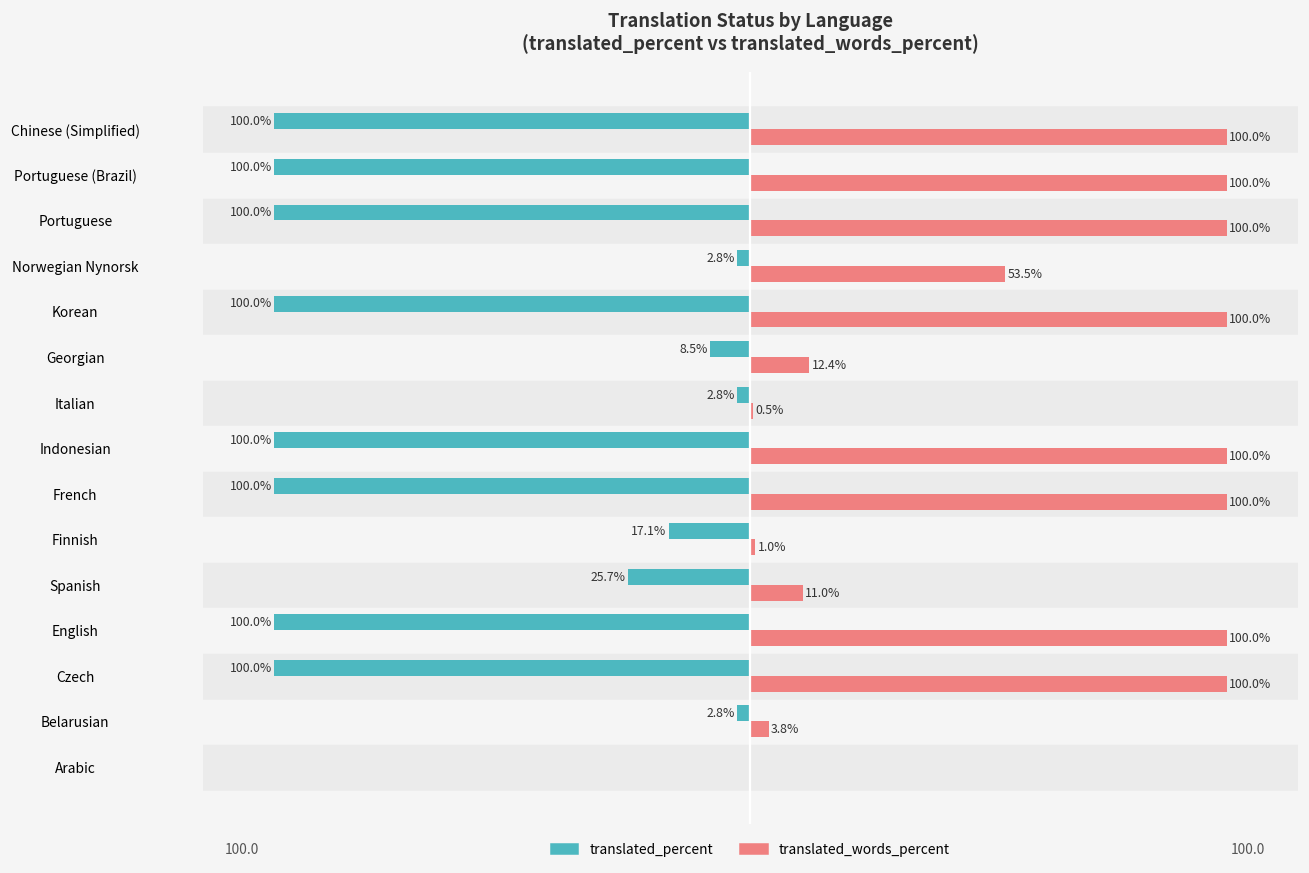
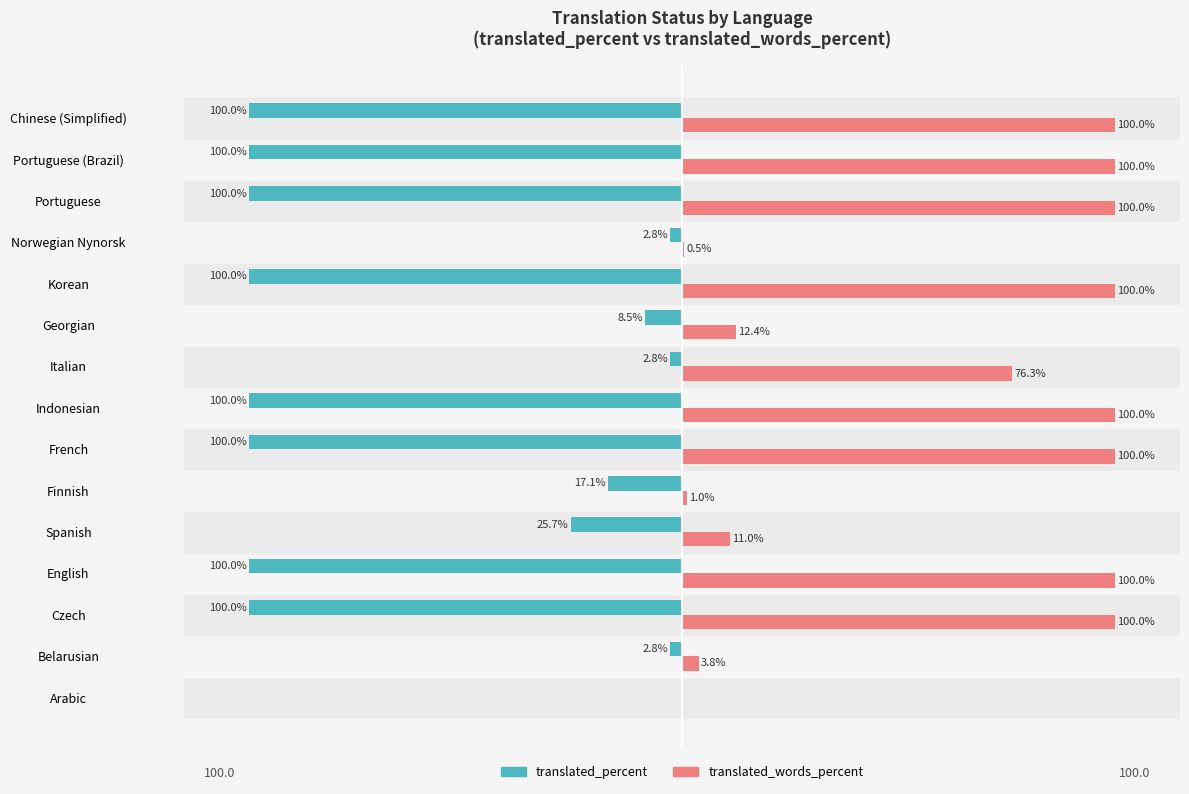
  {
    "translated_words_percent": {
      "Chinese (Simplified)": "100.0%",
      "Portuguese (Brazil)": "100.0%",
      "Portuguese": "100.0%",
-     "Norwegian Nynorsk": "53.5%",
+     "Norwegian Nynorsk": "0.5%",
      "Korean": "100.0%",
      "Georgian": "12.4%",
-     "Italian": "0.5%",
+     "Italian": "76.3%",
      "Indonesian": "100.0%",
      "French": "100.0%",
      "Finnish": "1.0%",
      "Spanish": "11.0%",
      "English": "100.0%",
      "Czech": "100.0%",
      "Belarusian": "3.8%"
    }
  }
